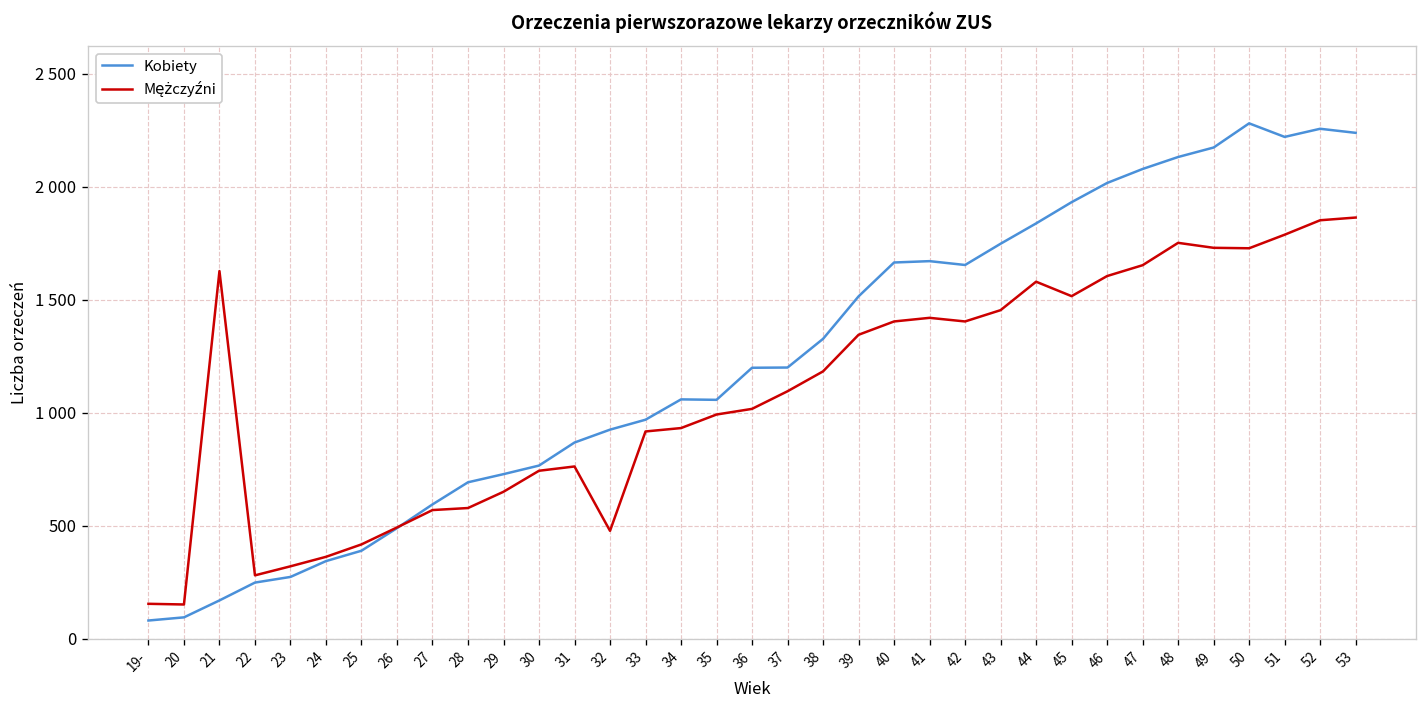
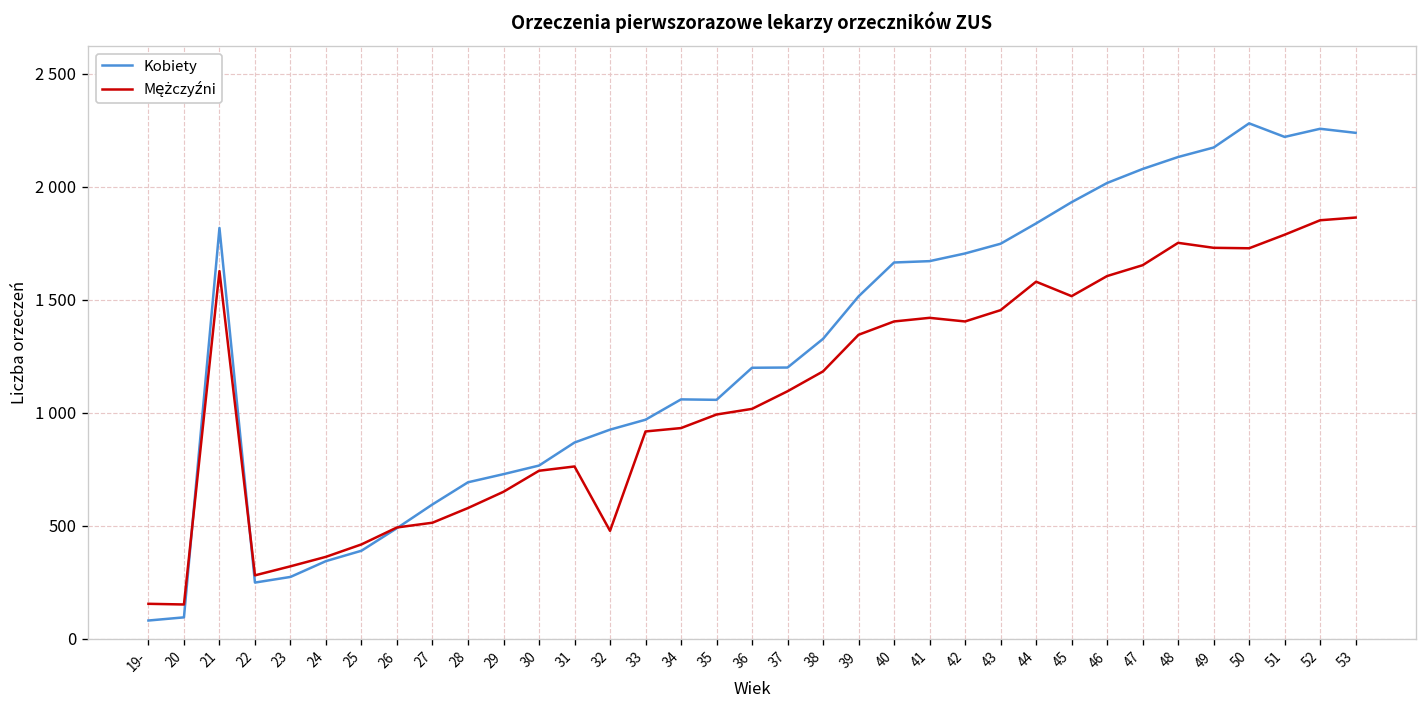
  {
    "Kobiety": {
      "19-": 80,
      "20": 90,
-     "21": 170,
+     "21": 1820,
      "22": 250,
      "23": 270,
      "24": 340,
      "25": 390,
      "27": 590,
      "28": 690,
      "29": 730,
      "30": 770,
      "31": 870,
      "32": 930,
      "33": 970,
      "34": 1060,
      "35": 1060,
      "36": 1200,
      "37": 1200,
      "38": 1330,
      "39": 1520,
      "40": 1670,
      "41": 1670,
-     "42": 1650,
+     "42": 1710,
      "43": 1750,
      "44": 1840,
      "45": 1930,
      "46": 2020,
      "47": 2080,
      "48": 2130,
      "49": 2170,
      "50": 2280,
      "51": 2220,
      "52": 2260,
      "53": 2240
    },
    "Mężczyźni": {
      "19-": 150,
      "20": 150,
      "21": 1630,
      "22": 280,
      "23": 320,
      "24": 360,
      "25": 420,
-     "27": 570,
+     "27": 510,
      "28": 580,
      "29": 650,
      "30": 740,
      "31": 760,
      "32": 480,
      "33": 920,
      "34": 930,
      "35": 990,
      "36": 1020,
      "37": 1100,
      "38": 1180,
      "39": 1350,
      "40": 1400,
      "41": 1420,
      "42": 1400,
      "43": 1450,
      "44": 1580,
      "45": 1520,
      "46": 1610,
      "47": 1650,
      "48": 1750,
      "49": 1730,
      "50": 1730,
      "51": 1790,
      "52": 1850,
      "53": 1860
    }
  }
